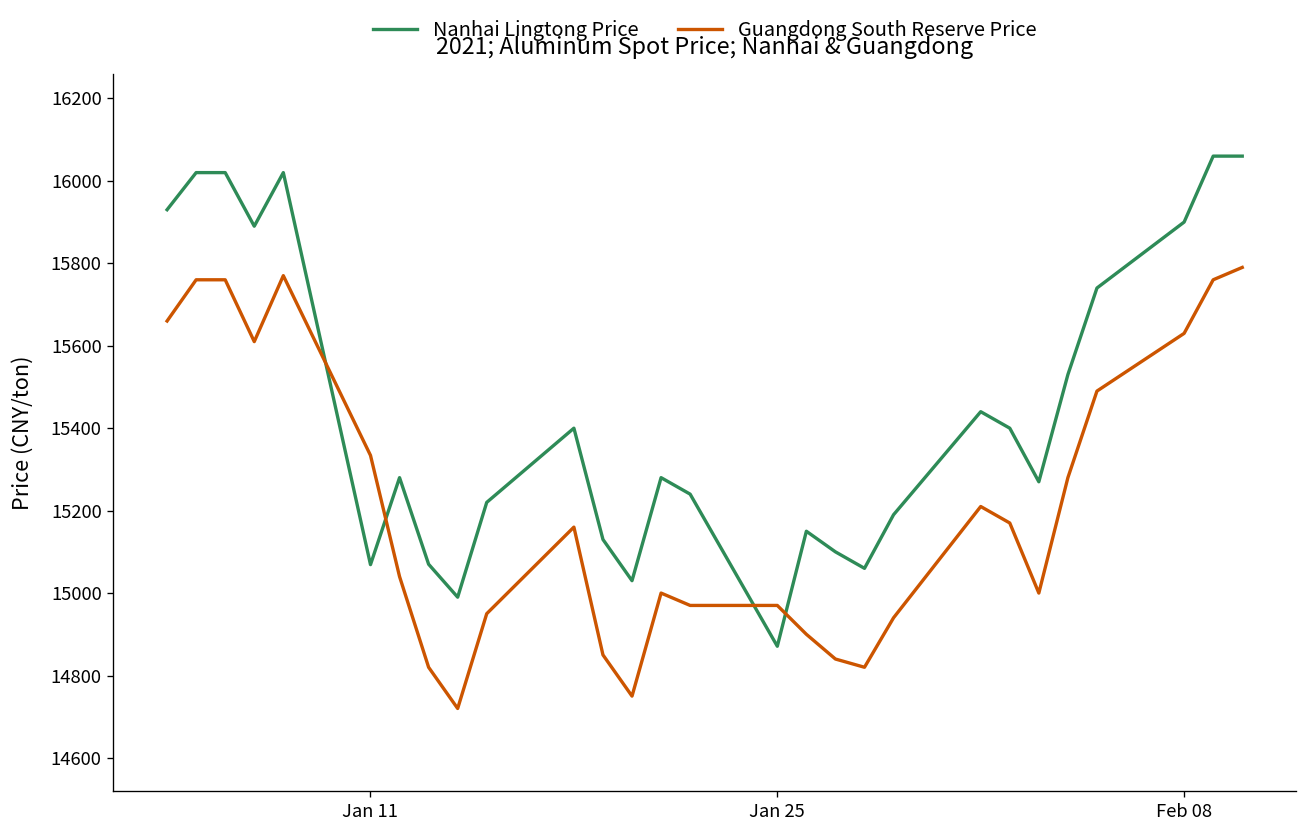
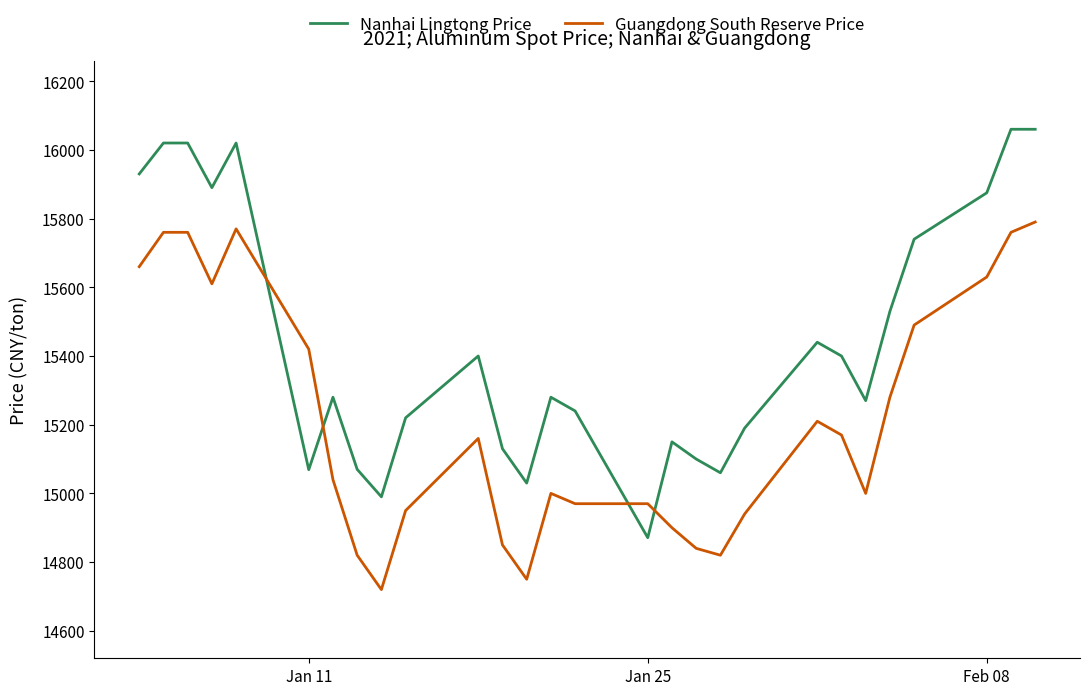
  {
    "Nanhai Lingtong Price": {
      "Jan 11": 15070,
      "Jan 25": 14870,
-     "Feb 08": 15900
+     "Feb 08": 15880
    },
    "Guangdong South Reserve Price": {
-     "Jan 11": 15330,
+     "Jan 11": 15420,
      "Jan 25": 14970,
      "Feb 08": 15630
    }
  }
